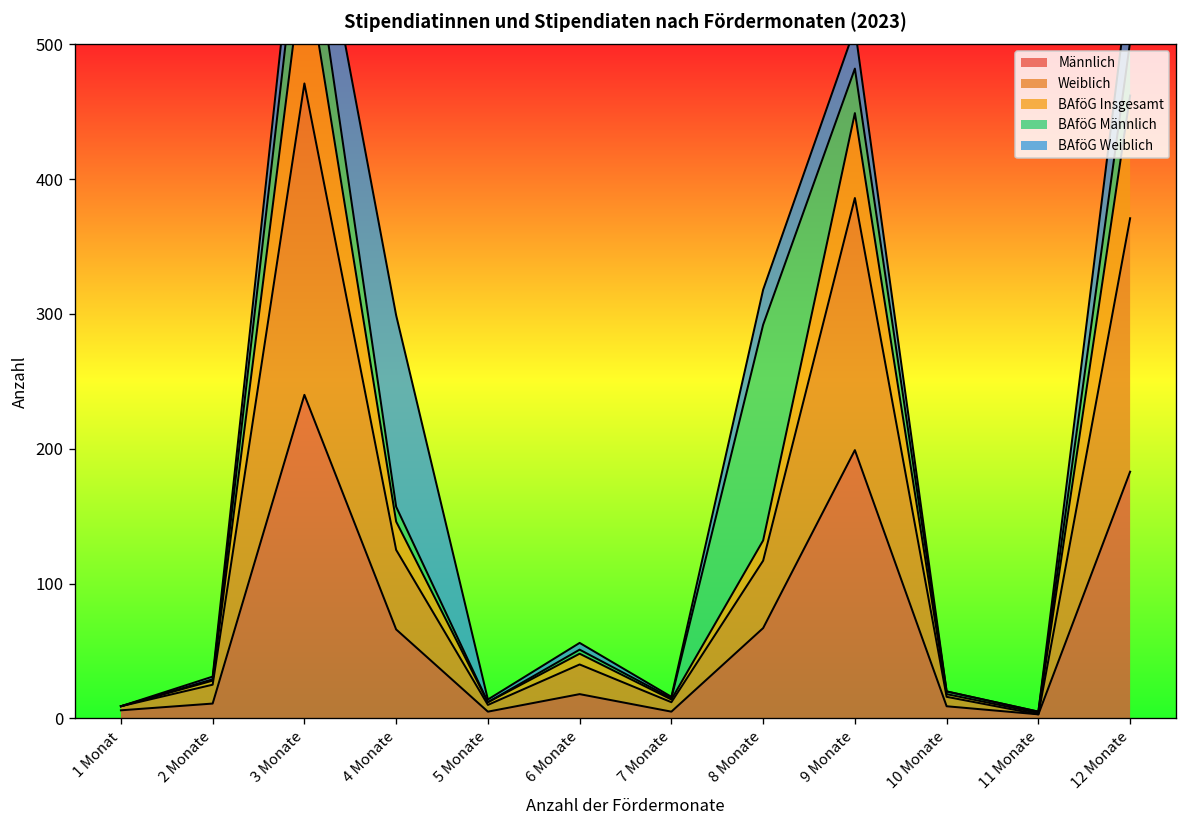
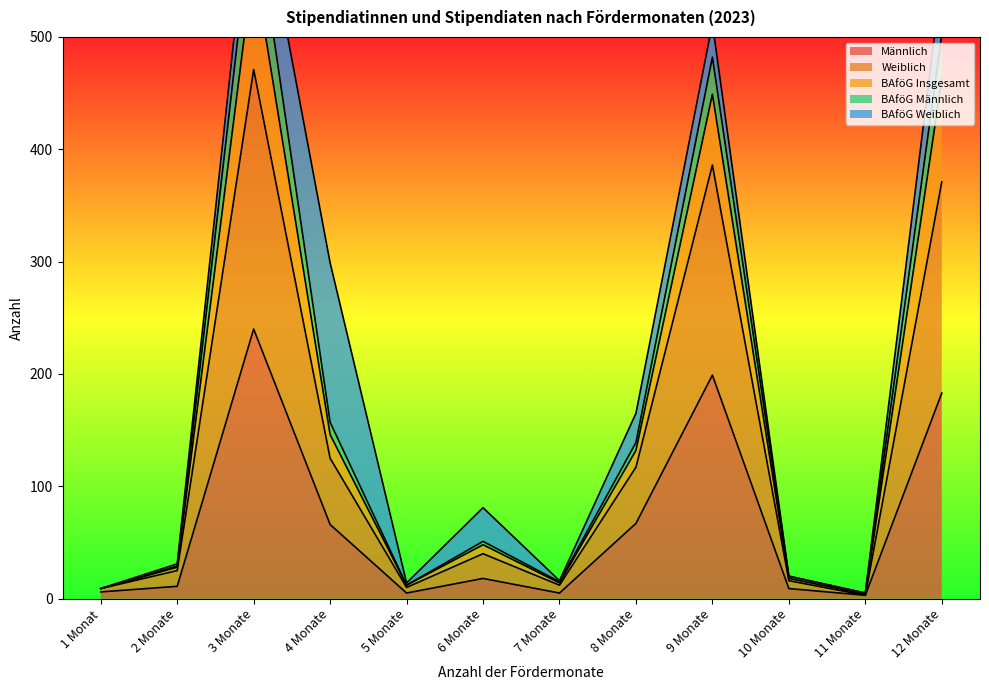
  {
    "BAföG Männlich": {
      "4 Monate": 11,
      "6 Monate": 3,
-     "8 Monate": 160,
+     "8 Monate": 7,
      "9 Monate": 33
    },
    "BAföG Weiblich": {
      "4 Monate": 142,
-     "6 Monate": 5,
+     "6 Monate": 30,
      "8 Monate": 26
    }
  }
